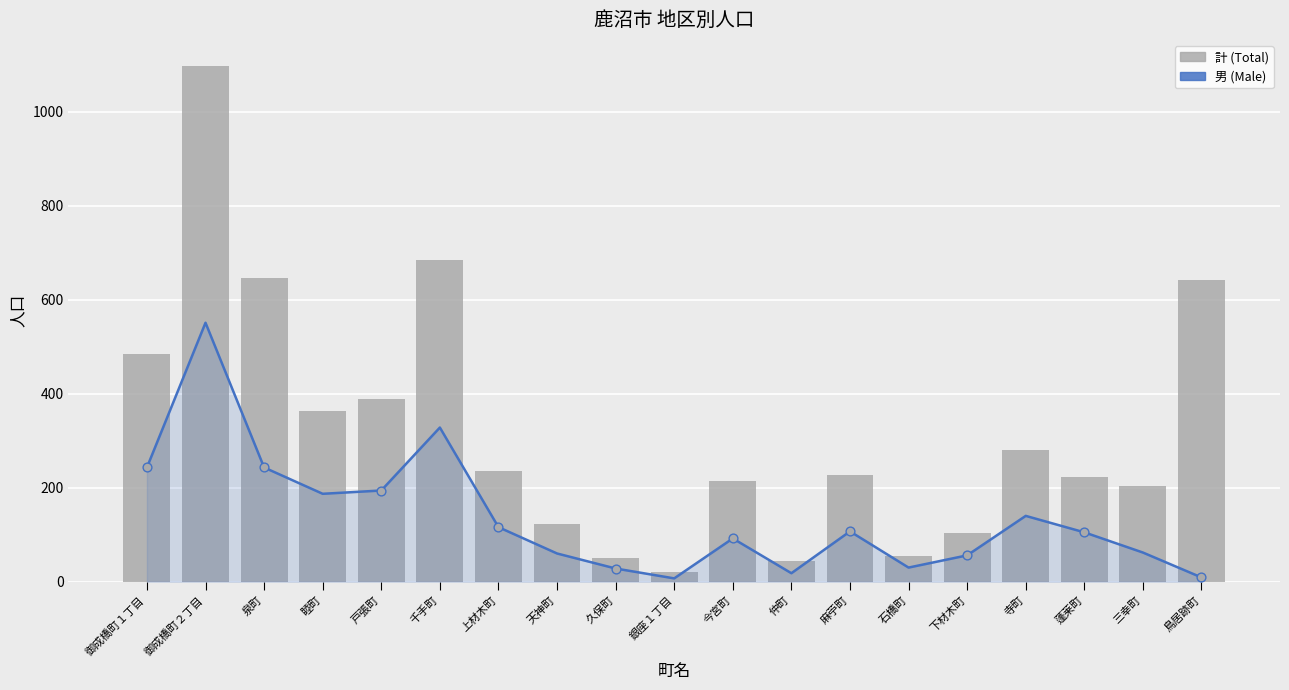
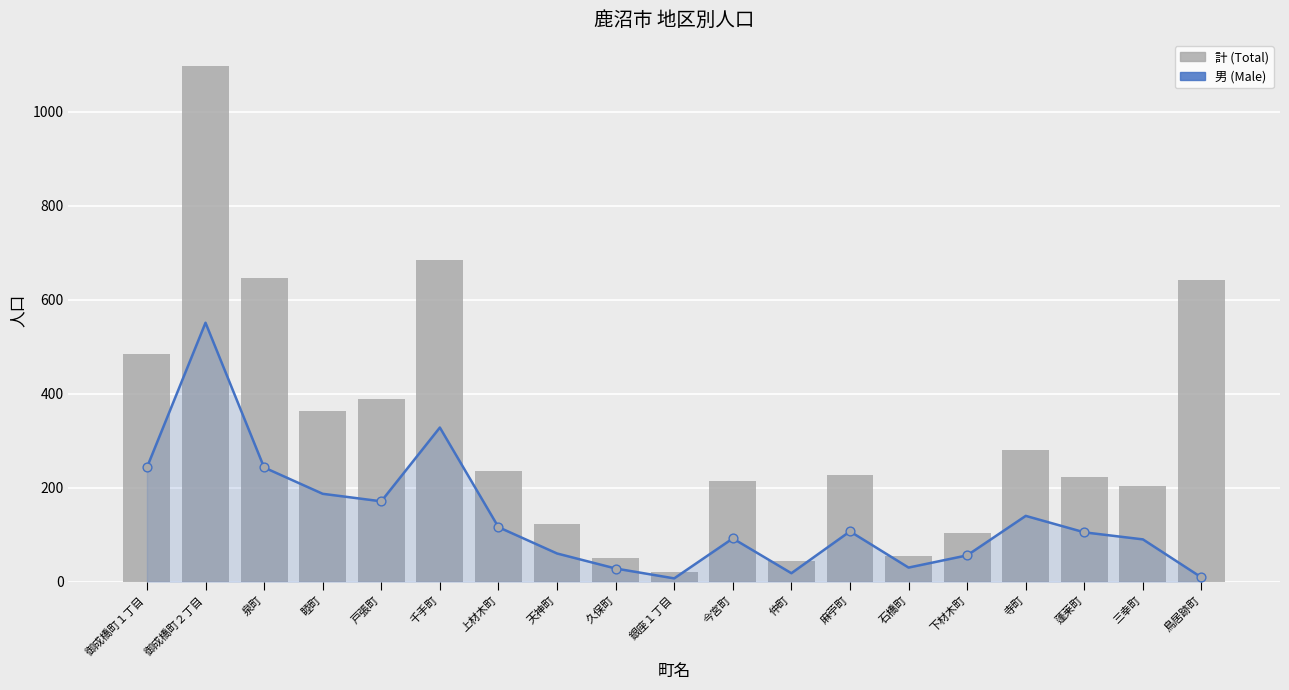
  {
    "男 (Male)": {
      "御成橋町２丁目": 550,
      "睦町": 190,
-     "戸張町": 190,
+     "戸張町": 170,
      "千手町": 330,
      "天神町": 60,
      "銀座１丁目": 10,
      "仲町": 20,
      "石橋町": 30,
      "寺町": 140,
-     "三幸町": 60
+     "三幸町": 90
    }
  }
